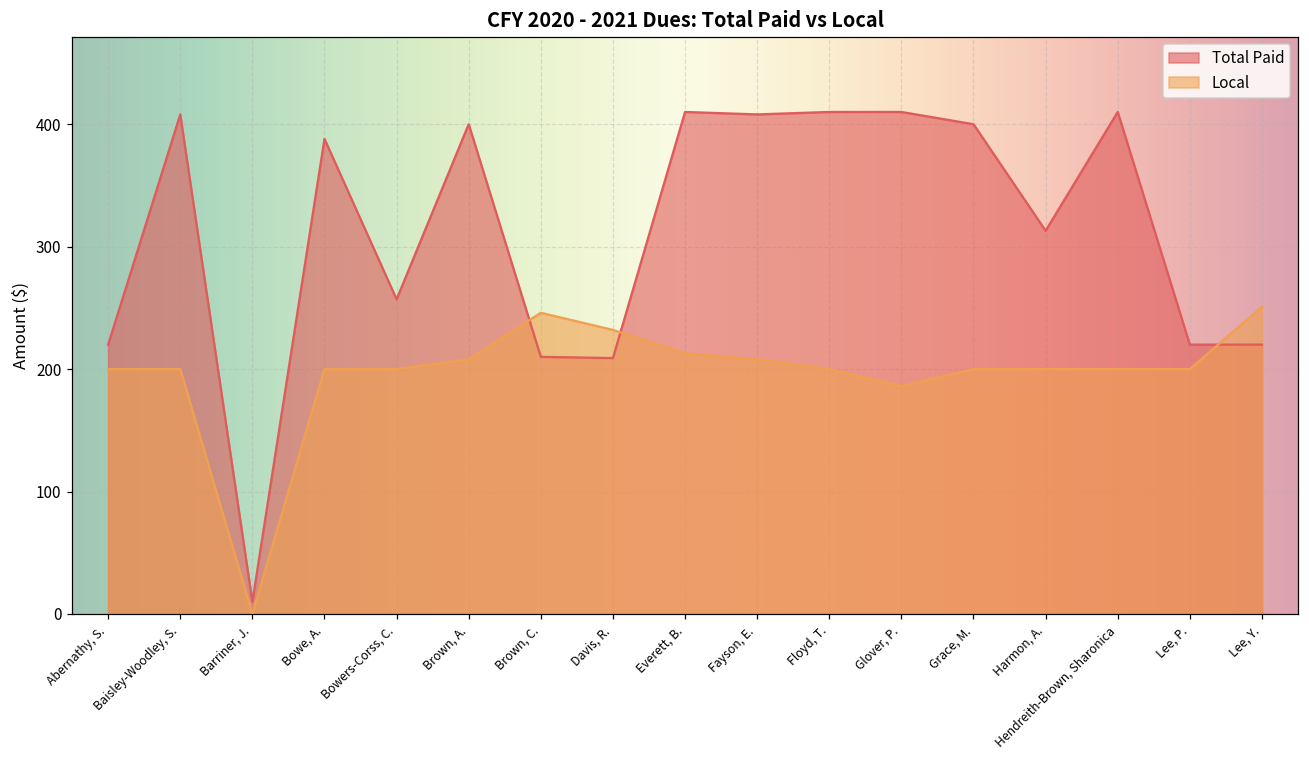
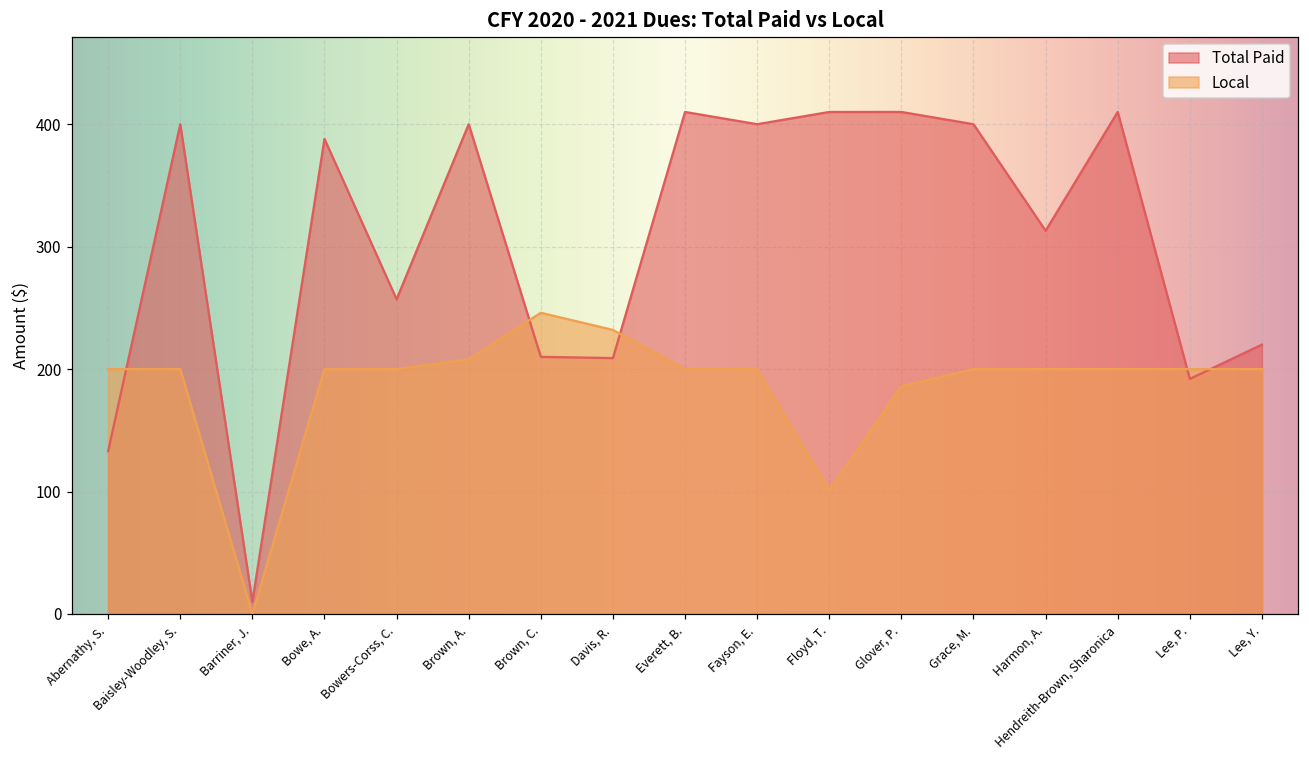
  {
    "Total Paid": {
-     "Abernathy, S.": 220,
-     "Baisley-Woodley, S.": 408,
+     "Abernathy, S.": 133,
+     "Baisley-Woodley, S.": 400,
      "Barriner, J.": 10,
      "Bowe, A.": 388,
      "Bowers-Corss, C.": 257,
      "Brown, A.": 400,
      "Brown, C.": 210,
      "Davis, R.": 209,
      "Everett, B.": 410,
-     "Fayson, E.": 408,
+     "Fayson, E.": 400,
      "Floyd, T.": 410,
      "Glover, P.": 410,
      "Grace, M.": 400,
      "Harmon, A.": 313,
      "Hendreith-Brown, Sharonica": 410,
-     "Lee, P.": 220,
+     "Lee, P.": 192,
      "Lee, Y.": 220
    },
    "Local": {
      "Abernathy, S.": 200,
      "Baisley-Woodley, S.": 200,
      "Barriner, J.": 0,
      "Bowe, A.": 200,
      "Bowers-Corss, C.": 200,
      "Brown, A.": 208,
      "Brown, C.": 246,
      "Davis, R.": 232,
-     "Everett, B.": 213,
-     "Fayson, E.": 208,
-     "Floyd, T.": 200,
+     "Everett, B.": 200,
+     "Fayson, E.": 200,
+     "Floyd, T.": 101,
      "Glover, P.": 186,
      "Grace, M.": 200,
      "Harmon, A.": 200,
      "Hendreith-Brown, Sharonica": 200,
      "Lee, P.": 200,
-     "Lee, Y.": 251
+     "Lee, Y.": 200
    }
  }
